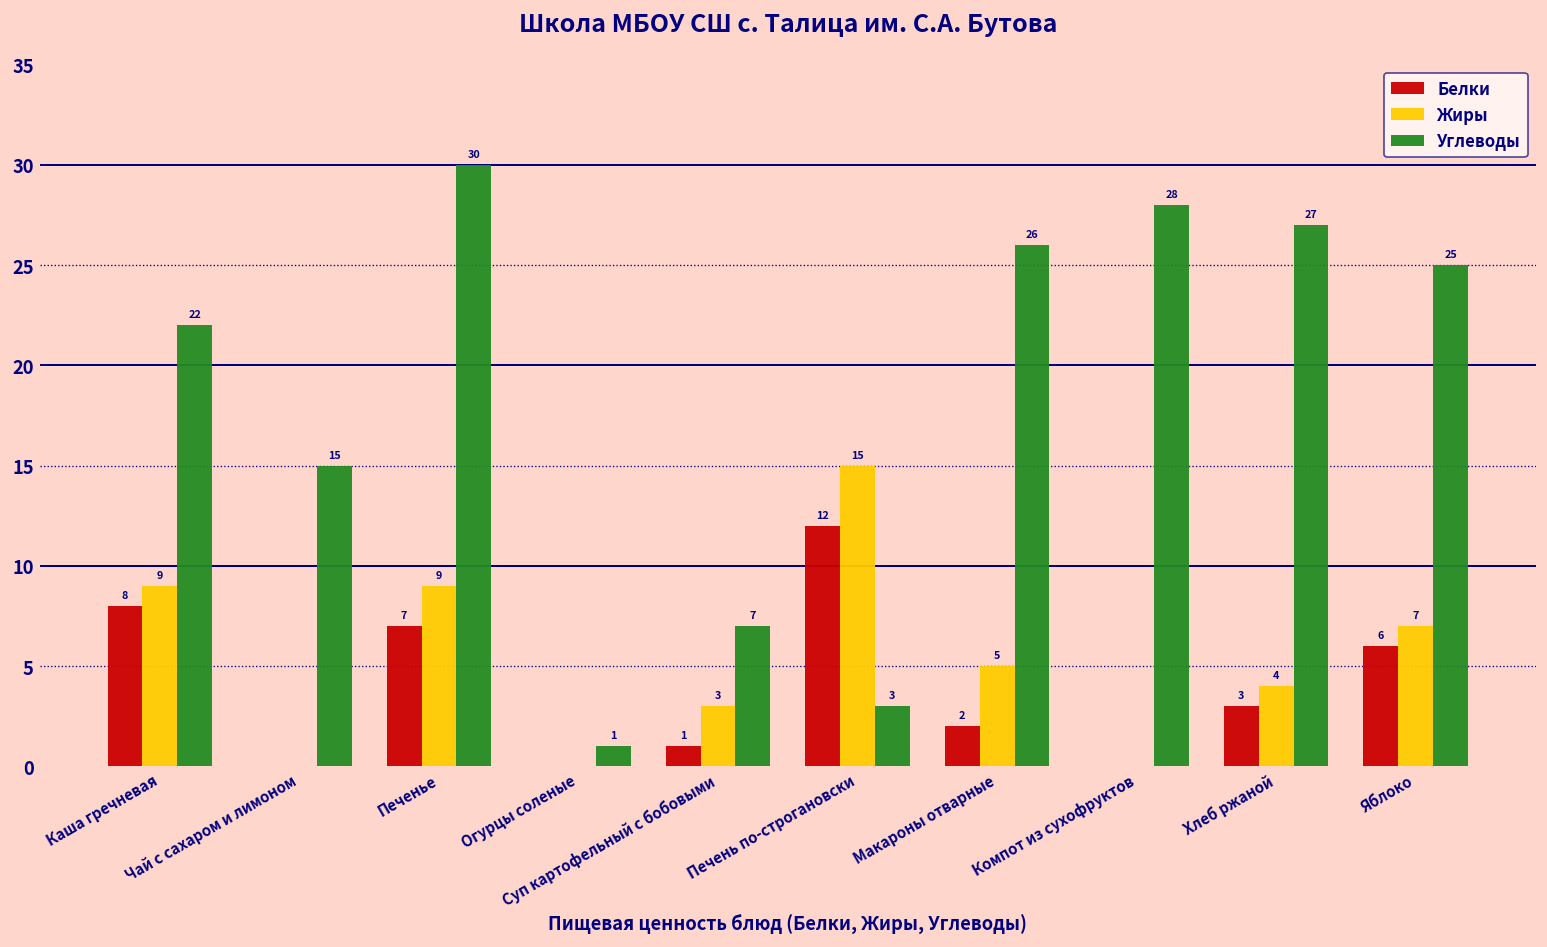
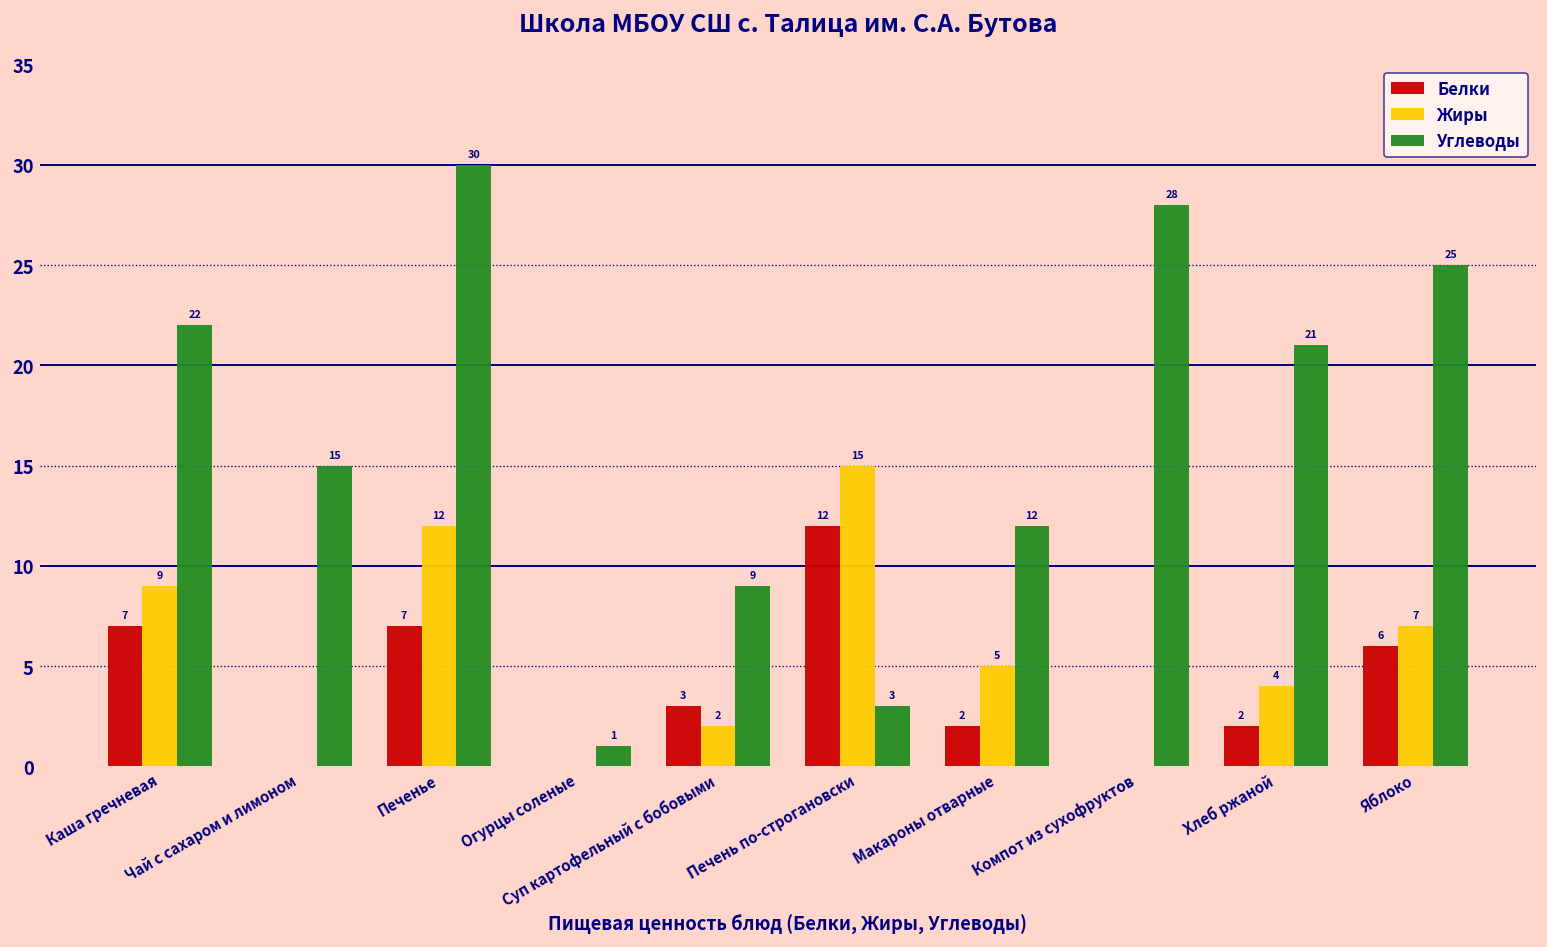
  {
    "Белки": {
-     "Каша гречневая": 8,
+     "Каша гречневая": 7,
      "Печенье": 7,
-     "Суп картофельный с бобовыми": 1,
+     "Суп картофельный с бобовыми": 3,
      "Печень по-строгановски": 12,
      "Макароны отварные": 2,
-     "Хлеб ржаной": 3,
+     "Хлеб ржаной": 2,
      "Яблоко": 6
    },
    "Жиры": {
      "Каша гречневая": 9,
-     "Печенье": 9,
-     "Суп картофельный с бобовыми": 3,
+     "Печенье": 12,
+     "Суп картофельный с бобовыми": 2,
      "Печень по-строгановски": 15,
      "Макароны отварные": 5,
      "Хлеб ржаной": 4,
      "Яблоко": 7
    },
    "Углеводы": {
      "Каша гречневая": 22,
      "Чай с сахаром и лимоном": 15,
      "Печенье": 30,
      "Огурцы соленые": 1,
-     "Суп картофельный с бобовыми": 7,
+     "Суп картофельный с бобовыми": 9,
      "Печень по-строгановски": 3,
-     "Макароны отварные": 26,
+     "Макароны отварные": 12,
      "Компот из сухофруктов": 28,
-     "Хлеб ржаной": 27,
+     "Хлеб ржаной": 21,
      "Яблоко": 25
    }
  }
